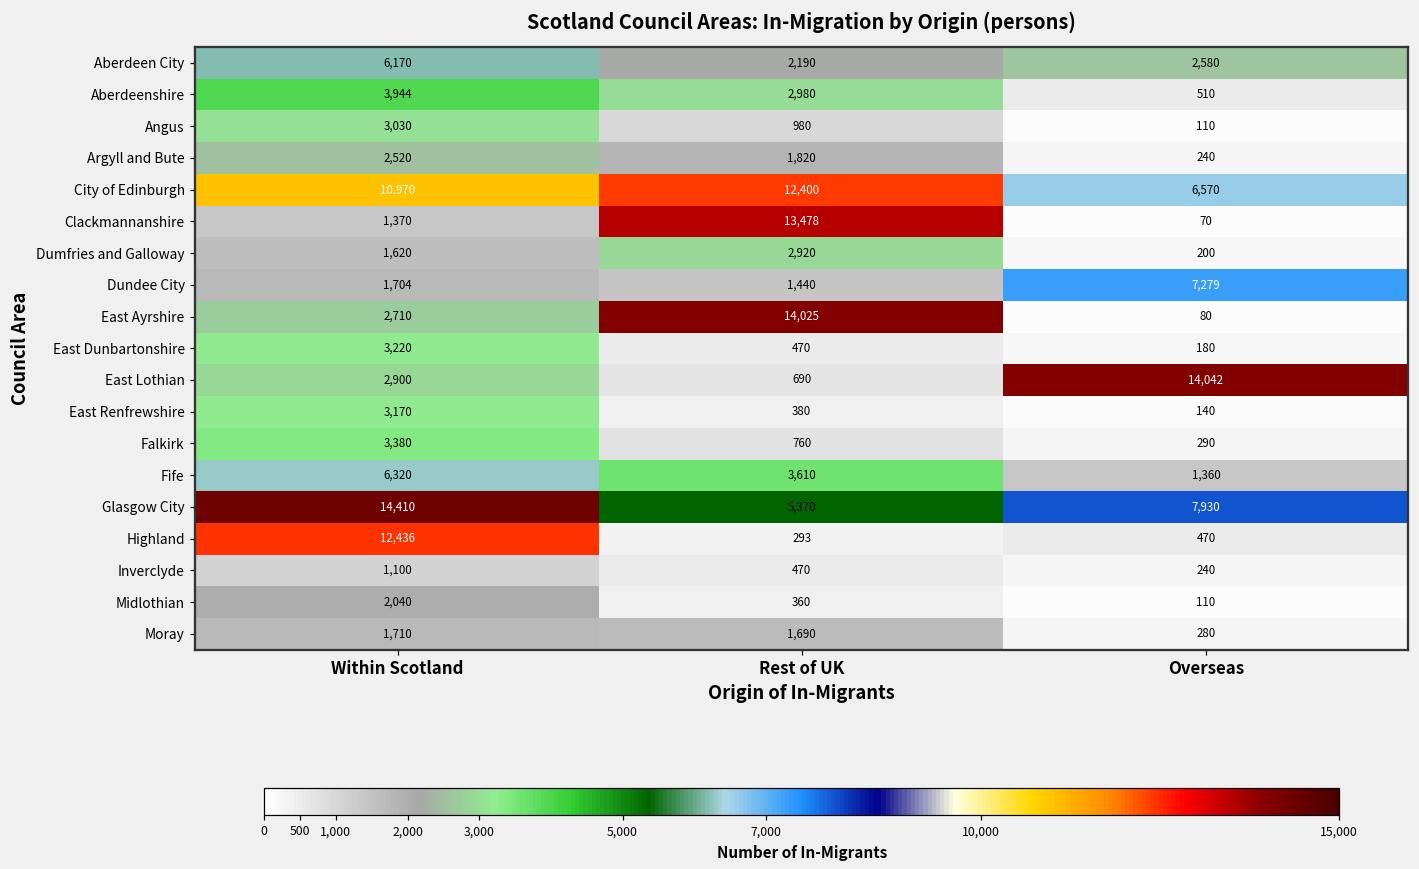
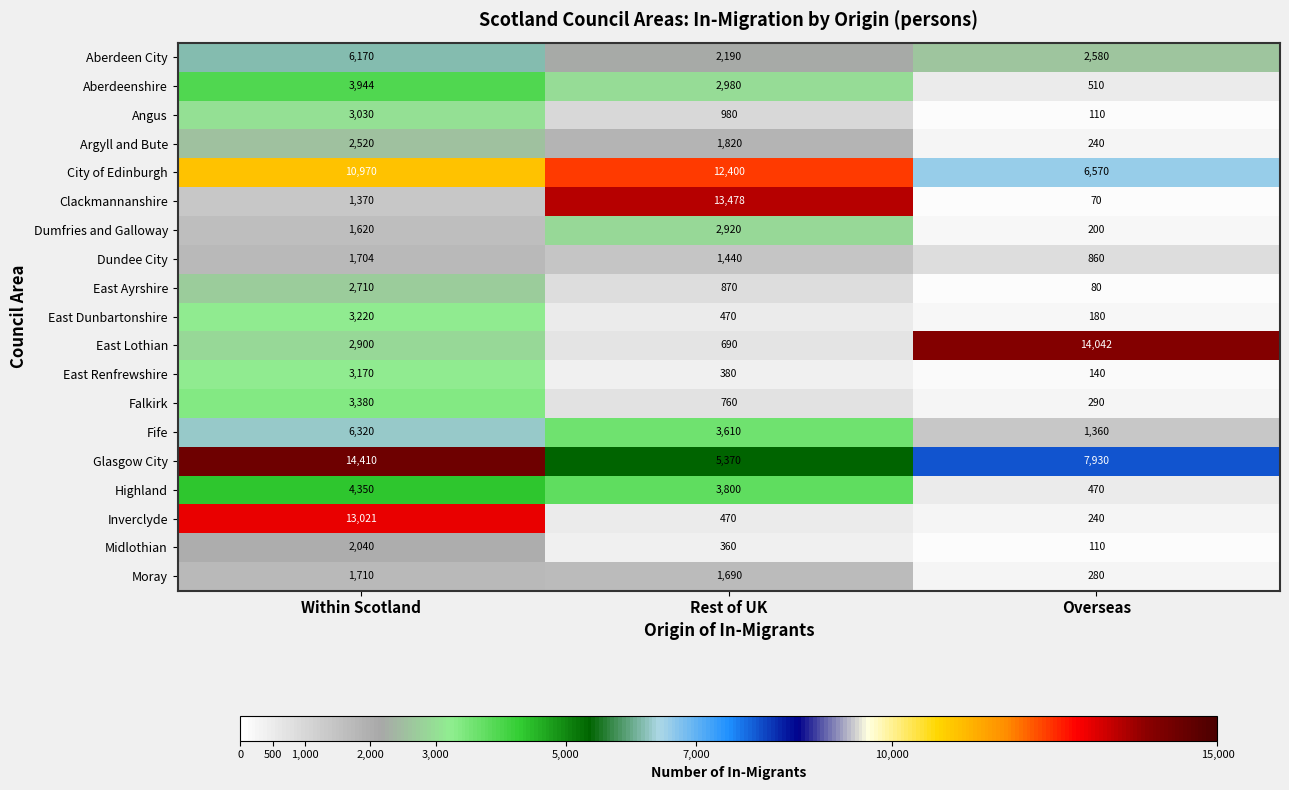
  {
    "Aberdeen City": {
      "Within Scotland": "6,170",
      "Rest of UK": "2,190",
      "Overseas": "2,580"
    },
    "Aberdeenshire": {
      "Within Scotland": "3,944",
      "Rest of UK": "2,980",
      "Overseas": "510"
    },
    "Angus": {
      "Within Scotland": "3,030",
      "Rest of UK": "980",
      "Overseas": "110"
    },
    "Argyll and Bute": {
      "Within Scotland": "2,520",
      "Rest of UK": "1,820",
      "Overseas": "240"
    },
    "City of Edinburgh": {
      "Within Scotland": "10,970",
      "Rest of UK": "12,400",
      "Overseas": "6,570"
    },
    "Clackmannanshire": {
      "Within Scotland": "1,370",
      "Rest of UK": "13,478",
      "Overseas": "70"
    },
    "Dumfries and Galloway": {
      "Within Scotland": "1,620",
      "Rest of UK": "2,920",
      "Overseas": "200"
    },
    "Dundee City": {
      "Within Scotland": "1,704",
      "Rest of UK": "1,440",
-     "Overseas": "7,279"
+     "Overseas": "860"
    },
    "East Ayrshire": {
      "Within Scotland": "2,710",
-     "Rest of UK": "14,025",
+     "Rest of UK": "870",
      "Overseas": "80"
    },
    "East Dunbartonshire": {
      "Within Scotland": "3,220",
      "Rest of UK": "470",
      "Overseas": "180"
    },
    "East Lothian": {
      "Within Scotland": "2,900",
      "Rest of UK": "690",
      "Overseas": "14,042"
    },
    "East Renfrewshire": {
      "Within Scotland": "3,170",
      "Rest of UK": "380",
      "Overseas": "140"
    },
    "Falkirk": {
      "Within Scotland": "3,380",
      "Rest of UK": "760",
      "Overseas": "290"
    },
    "Fife": {
      "Within Scotland": "6,320",
      "Rest of UK": "3,610",
      "Overseas": "1,360"
    },
    "Glasgow City": {
      "Within Scotland": "14,410",
      "Rest of UK": "5,370",
      "Overseas": "7,930"
    },
    "Highland": {
-     "Within Scotland": "12,436",
-     "Rest of UK": "293",
+     "Within Scotland": "4,350",
+     "Rest of UK": "3,800",
      "Overseas": "470"
    },
    "Inverclyde": {
-     "Within Scotland": "1,100",
+     "Within Scotland": "13,021",
      "Rest of UK": "470",
      "Overseas": "240"
    },
    "Midlothian": {
      "Within Scotland": "2,040",
      "Rest of UK": "360",
      "Overseas": "110"
    },
    "Moray": {
      "Within Scotland": "1,710",
      "Rest of UK": "1,690",
      "Overseas": "280"
    }
  }
